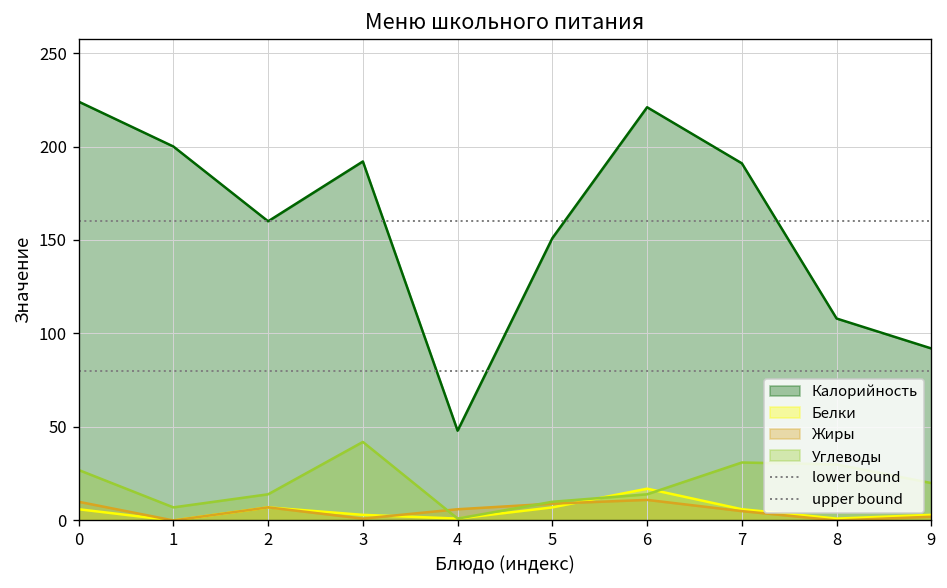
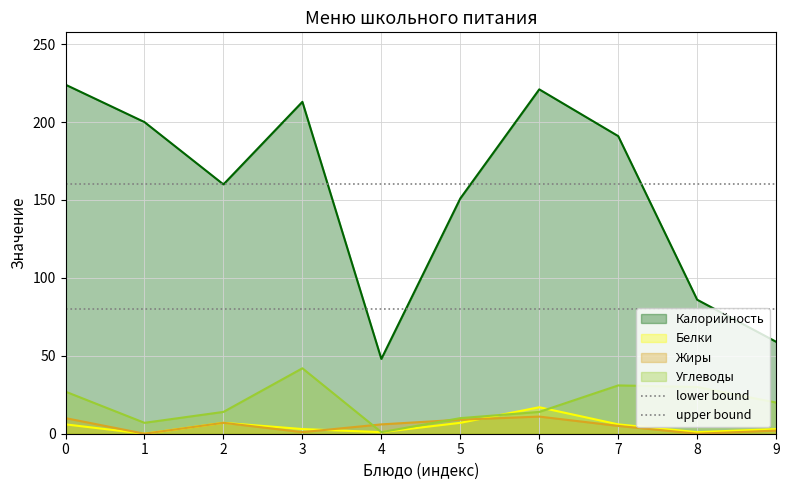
  {
    "Калорийность": {
      "0": 224,
      "1": 200,
      "2": 160,
-     "3": 192,
+     "3": 213,
      "4": 48,
      "5": 151,
      "6": 221,
      "7": 191,
-     "8": 108,
-     "9": 92
+     "8": 86,
+     "9": 59
    }
  }
